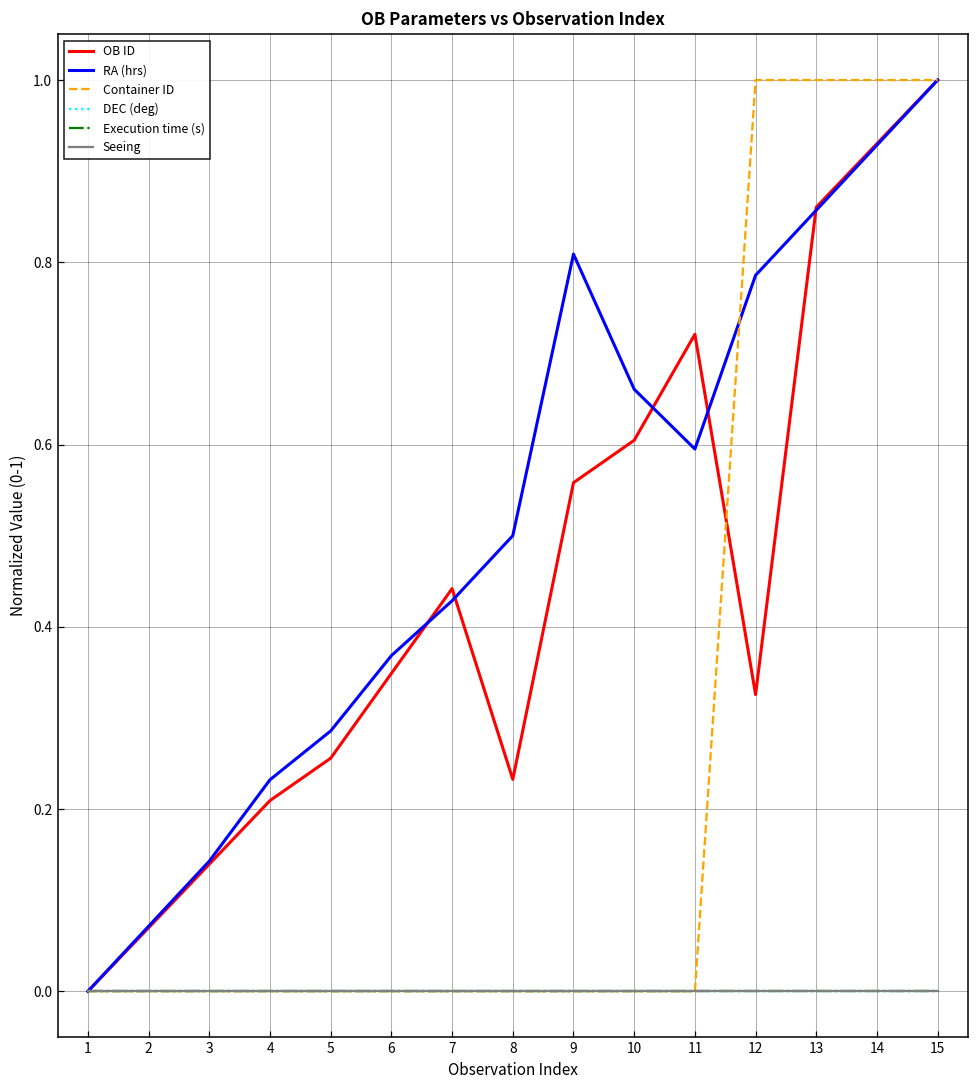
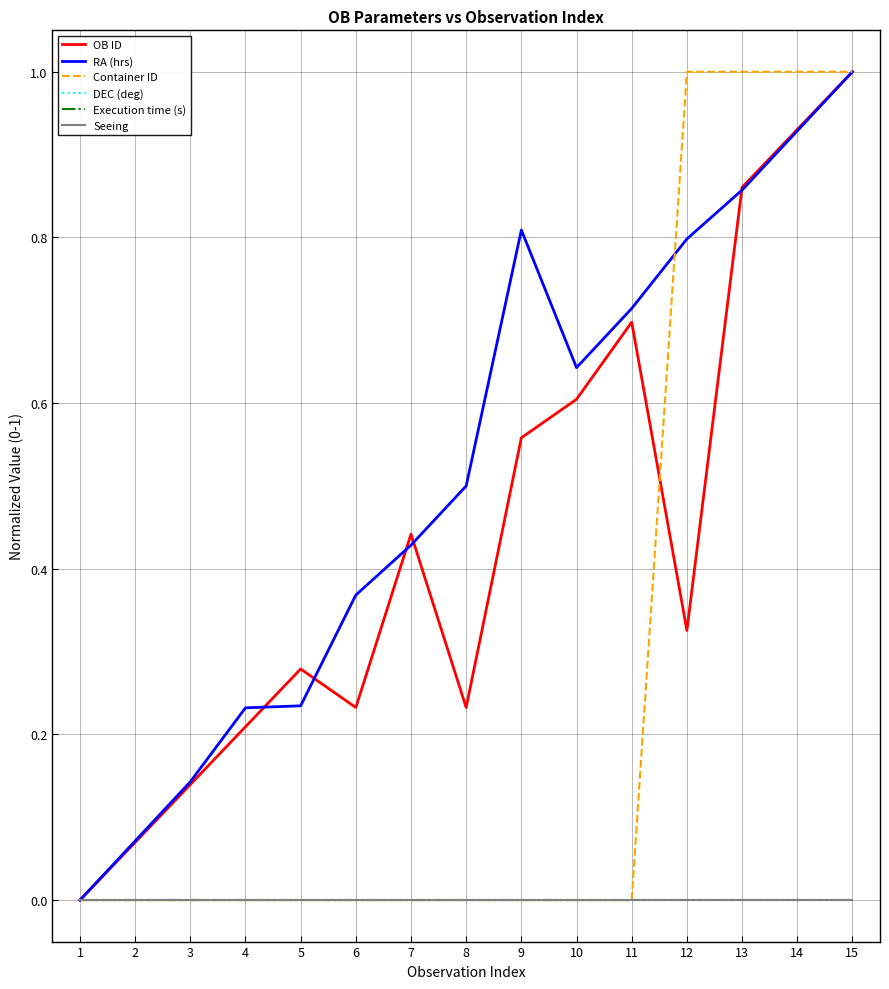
  {
    "OB ID": {
      "3": 0.14,
      "4": 0.21,
-     "5": 0.26,
-     "6": 0.35,
+     "5": 0.28,
+     "6": 0.23,
      "7": 0.44,
      "8": 0.23,
      "9": 0.56,
      "10": 0.60,
-     "11": 0.72,
+     "11": 0.70,
      "12": 0.33,
      "13": 0.86
    },
    "RA (hrs)": {
      "3": 0.14,
      "4": 0.23,
-     "5": 0.29,
+     "5": 0.23,
      "6": 0.37,
      "7": 0.43,
      "8": 0.50,
      "9": 0.81,
-     "10": 0.66,
-     "11": 0.60,
-     "12": 0.79,
+     "10": 0.64,
+     "11": 0.71,
+     "12": 0.80,
      "13": 0.86
    },
    "Container ID": {
      "12": 1.00,
      "13": 1.00,
      "14": 1.00
    },
    "Seeing": {
      "12": 0.00,
      "13": 0.00,
      "14": 0.00,
      "15": 0.00
    }
  }
